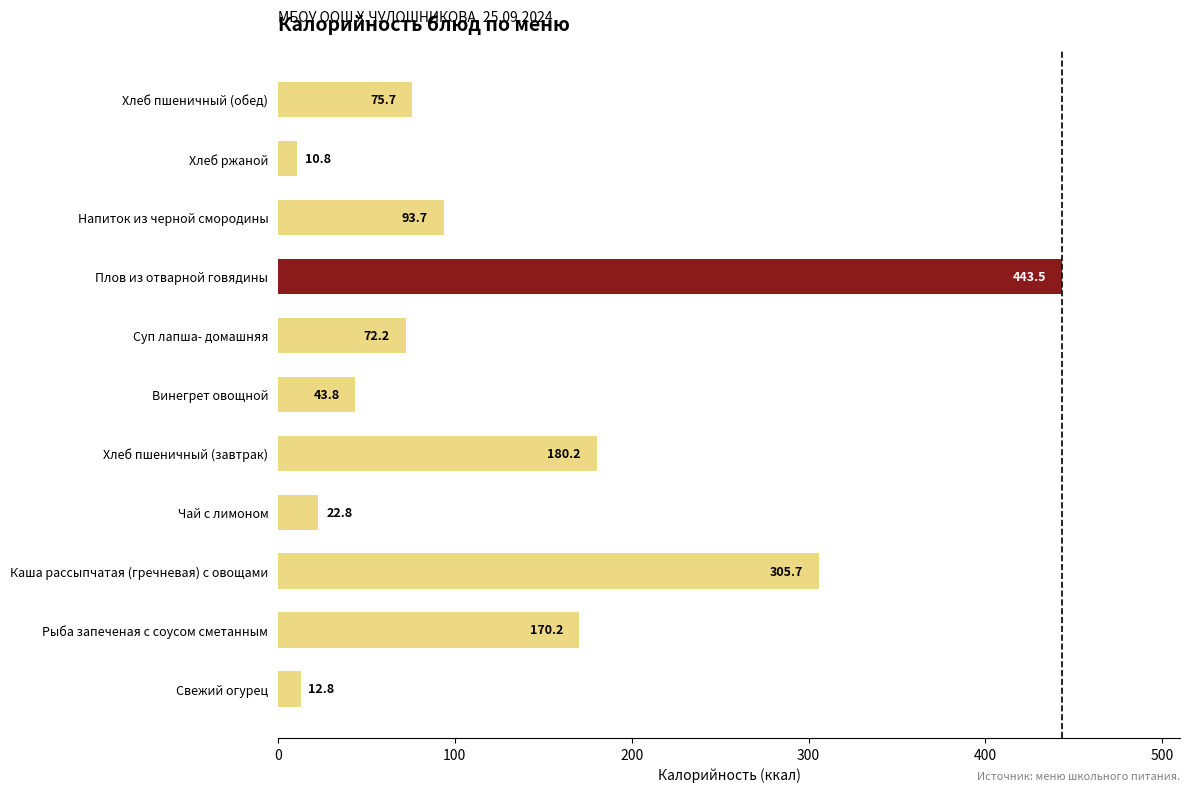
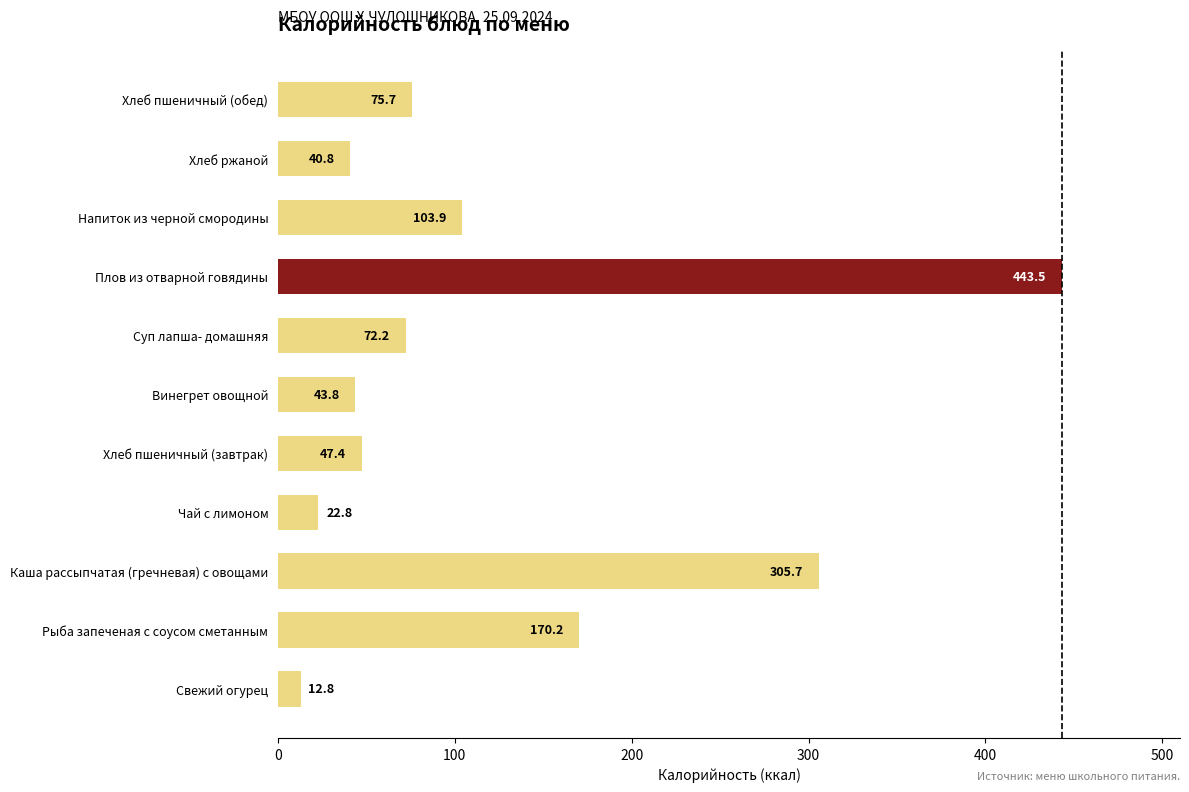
  {
    "Хлеб пшеничный (обед)": 75.7,
-   "Хлеб ржаной": 10.8,
-   "Напиток из черной смородины": 93.7,
+   "Хлеб ржаной": 40.8,
+   "Напиток из черной смородины": 103.9,
    "Плов из отварной говядины": 443.5,
    "Суп лапша- домашняя": 72.2,
    "Винегрет овощной": 43.8,
-   "Хлеб пшеничный (завтрак)": 180.2,
+   "Хлеб пшеничный (завтрак)": 47.4,
    "Чай с лимоном": 22.8,
    "Каша рассыпчатая (гречневая) с овощами": 305.7,
    "Рыба запеченая с соусом сметанным": 170.2,
    "Свежий огурец": 12.8
  }
